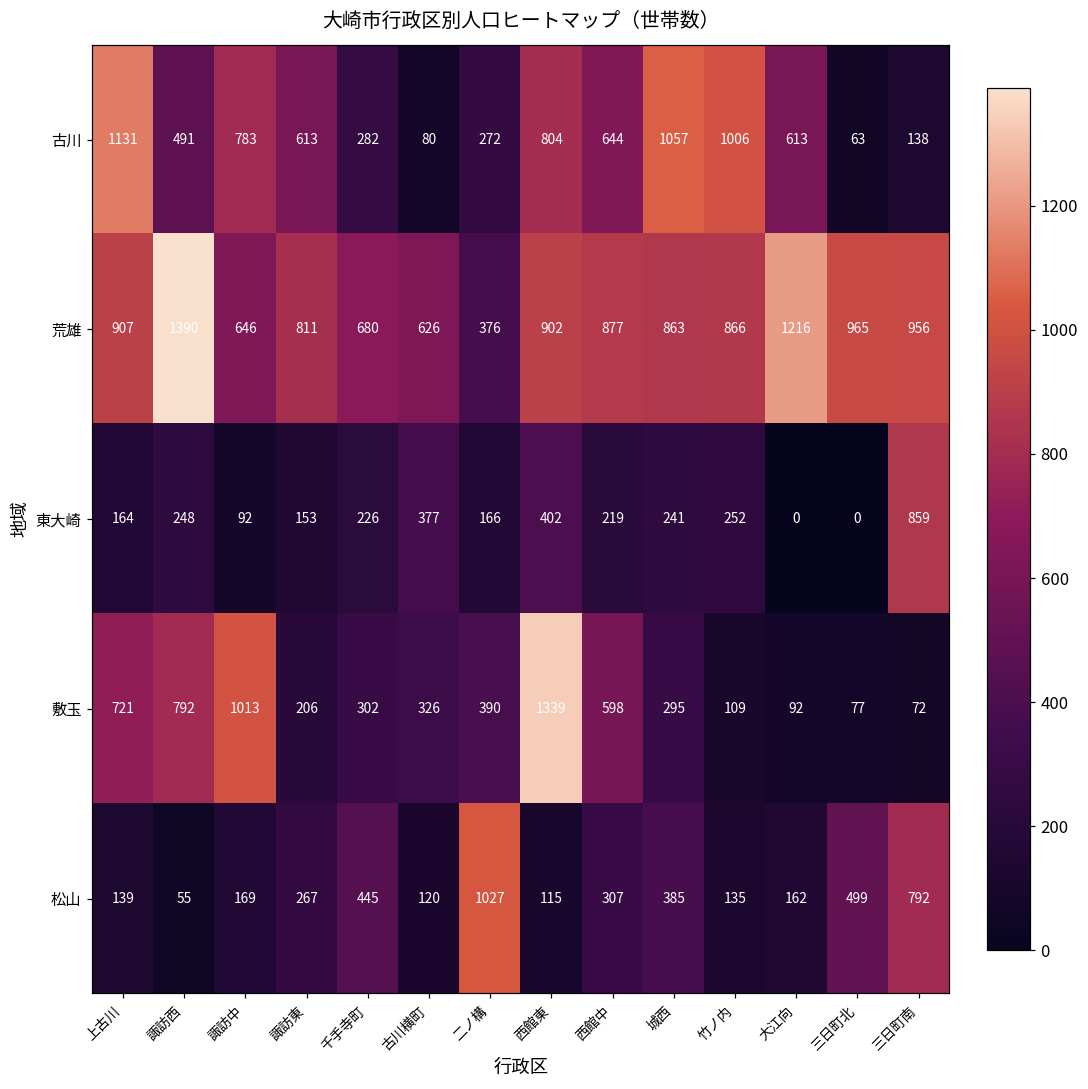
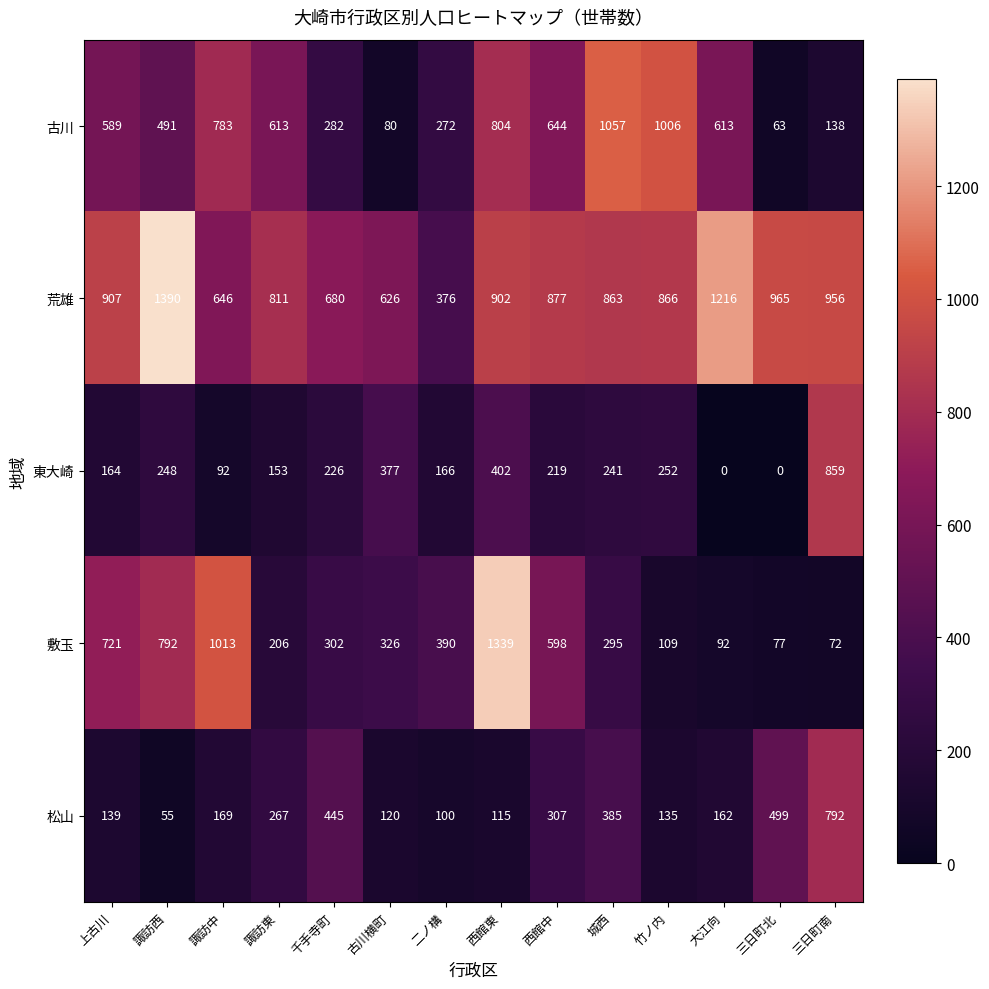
  {
    "古川": {
-     "上古川": 1131,
+     "上古川": 589,
      "諏訪西": 491,
      "諏訪中": 783,
      "諏訪東": 613,
      "千手寺町": 282,
      "古川横町": 80,
      "二ノ構": 272,
      "西館東": 804,
      "西館中": 644,
      "城西": 1057,
      "竹ノ内": 1006,
      "大江向": 613,
      "三日町北": 63,
      "三日町南": 138
    },
    "荒雄": {
      "上古川": 907,
      "諏訪西": 1390,
      "諏訪中": 646,
      "諏訪東": 811,
      "千手寺町": 680,
      "古川横町": 626,
      "二ノ構": 376,
      "西館東": 902,
      "西館中": 877,
      "城西": 863,
      "竹ノ内": 866,
      "大江向": 1216,
      "三日町北": 965,
      "三日町南": 956
    },
    "東大崎": {
      "上古川": 164,
      "諏訪西": 248,
      "諏訪中": 92,
      "諏訪東": 153,
      "千手寺町": 226,
      "古川横町": 377,
      "二ノ構": 166,
      "西館東": 402,
      "西館中": 219,
      "城西": 241,
      "竹ノ内": 252,
      "大江向": 0,
      "三日町北": 0,
      "三日町南": 859
    },
    "敷玉": {
      "上古川": 721,
      "諏訪西": 792,
      "諏訪中": 1013,
      "諏訪東": 206,
      "千手寺町": 302,
      "古川横町": 326,
      "二ノ構": 390,
      "西館東": 1339,
      "西館中": 598,
      "城西": 295,
      "竹ノ内": 109,
      "大江向": 92,
      "三日町北": 77,
      "三日町南": 72
    },
    "松山": {
      "上古川": 139,
      "諏訪西": 55,
      "諏訪中": 169,
      "諏訪東": 267,
      "千手寺町": 445,
      "古川横町": 120,
-     "二ノ構": 1027,
+     "二ノ構": 100,
      "西館東": 115,
      "西館中": 307,
      "城西": 385,
      "竹ノ内": 135,
      "大江向": 162,
      "三日町北": 499,
      "三日町南": 792
    }
  }
